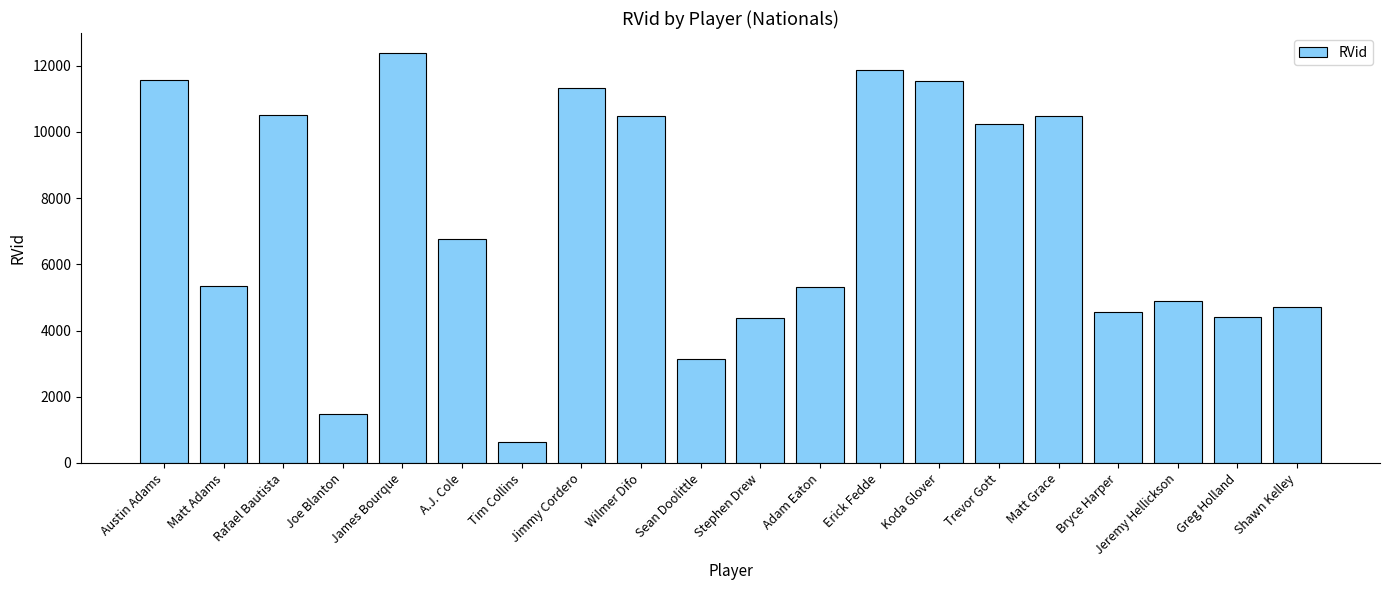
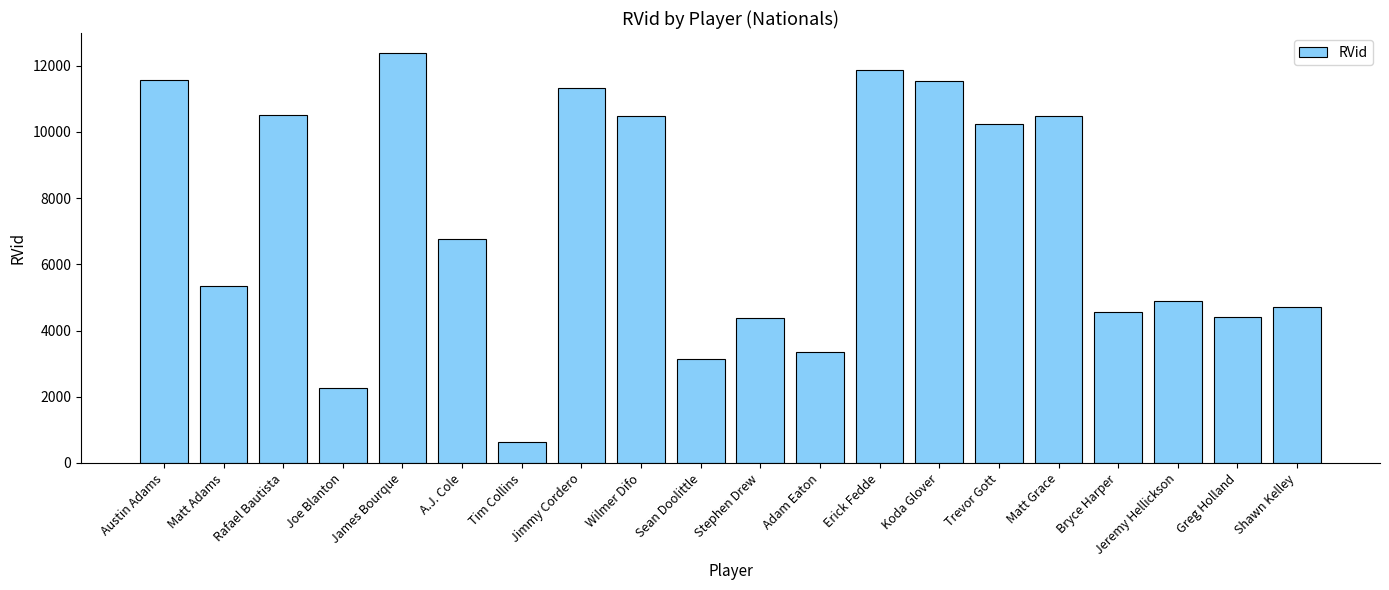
  {
    "Austin Adams": 11600,
    "Matt Adams": 5400,
    "Rafael Bautista": 10500,
-   "Joe Blanton": 1500,
+   "Joe Blanton": 2300,
    "James Bourque": 12400,
    "A.J. Cole": 6800,
    "Tim Collins": 600,
    "Jimmy Cordero": 11300,
    "Wilmer Difo": 10500,
    "Sean Doolittle": 3200,
    "Stephen Drew": 4400,
-   "Adam Eaton": 5300,
+   "Adam Eaton": 3400,
    "Erick Fedde": 11900,
    "Koda Glover": 11500,
    "Trevor Gott": 10200,
    "Matt Grace": 10500,
    "Bryce Harper": 4600,
    "Jeremy Hellickson": 4900,
    "Greg Holland": 4400,
    "Shawn Kelley": 4700
  }
